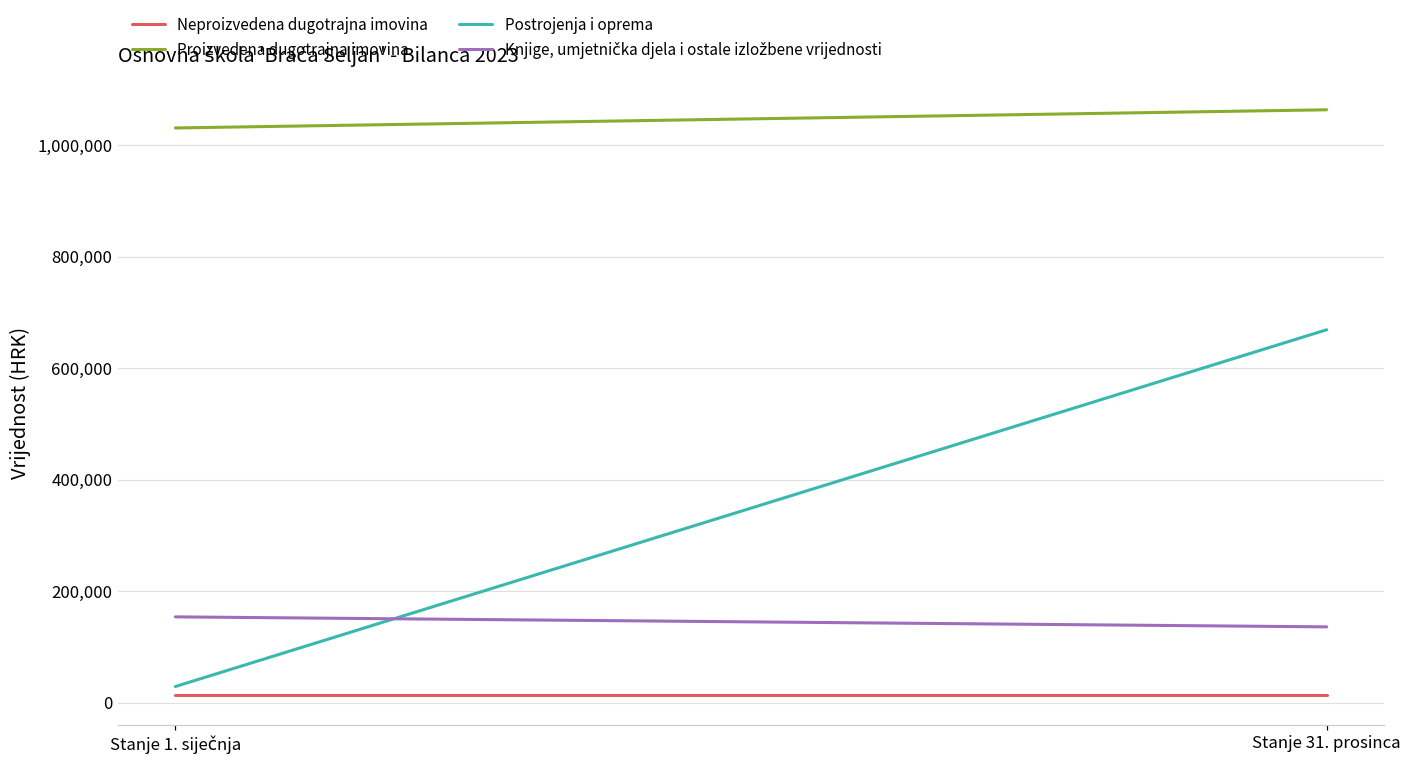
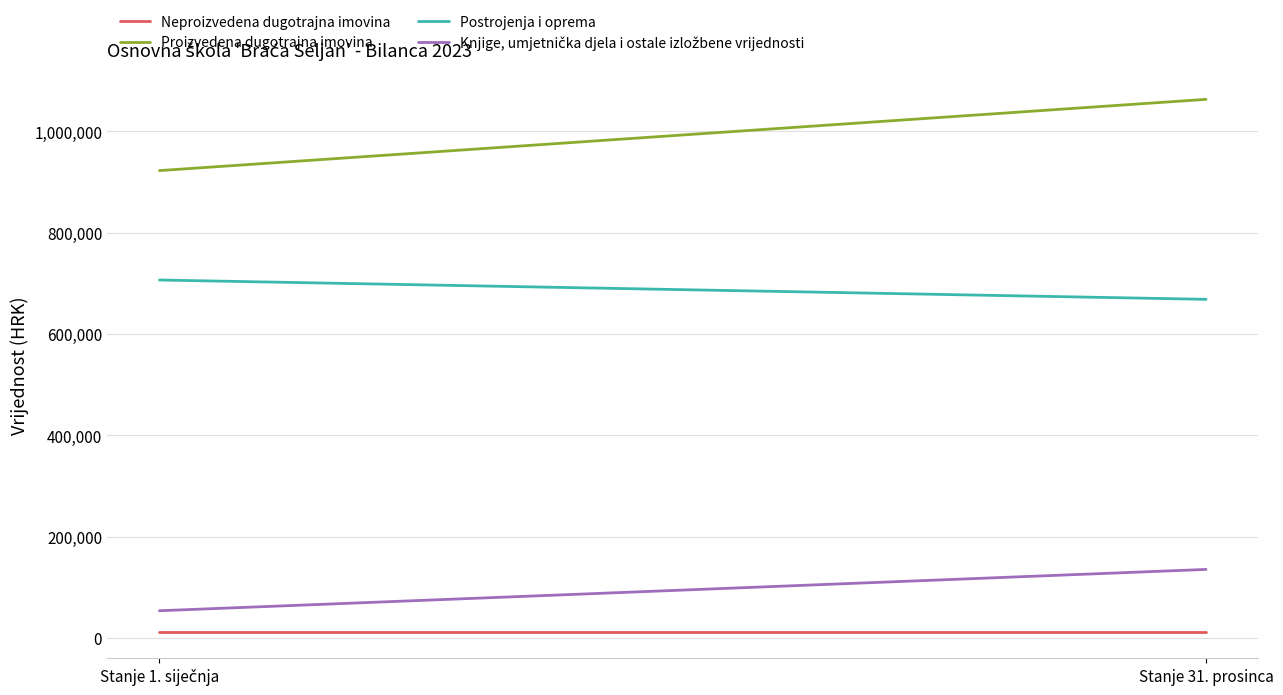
  {
    "Neproizvedena dugotrajna imovina": {
      "Stanje 1. siječnja": "10,000",
      "Stanje 31. prosinca": "10,000"
    },
    "Proizvedena dugotrajna imovina": {
-     "Stanje 1. siječnja": "1,030,000",
+     "Stanje 1. siječnja": "920,000",
      "Stanje 31. prosinca": "1,060,000"
    },
    "Postrojenja i oprema": {
-     "Stanje 1. siječnja": "30,000",
+     "Stanje 1. siječnja": "710,000",
      "Stanje 31. prosinca": "670,000"
    },
    "Knjige, umjetnička djela i ostale izložbene vrijednosti": {
-     "Stanje 1. siječnja": "150,000",
+     "Stanje 1. siječnja": "50,000",
      "Stanje 31. prosinca": "140,000"
    }
  }
